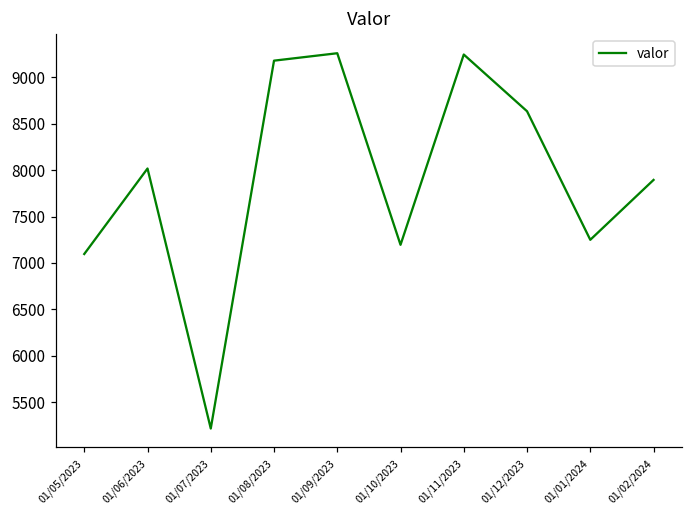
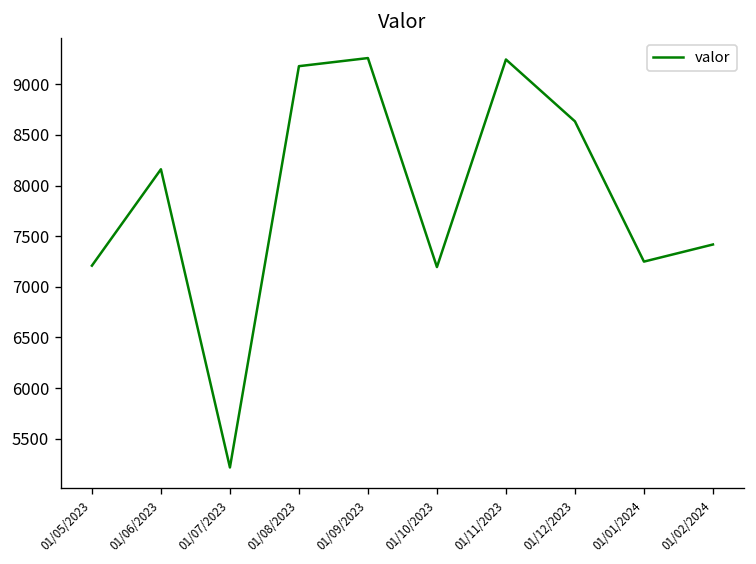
  {
-   "01/05/2023": 7100,
-   "01/06/2023": 8000,
+   "01/05/2023": 7200,
+   "01/06/2023": 8200,
    "01/07/2023": 5200,
    "01/08/2023": 9200,
    "01/09/2023": 9300,
    "01/10/2023": 7200,
    "01/11/2023": 9200,
    "01/12/2023": 8600,
    "01/01/2024": 7200,
-   "01/02/2024": 7900
+   "01/02/2024": 7400
  }
